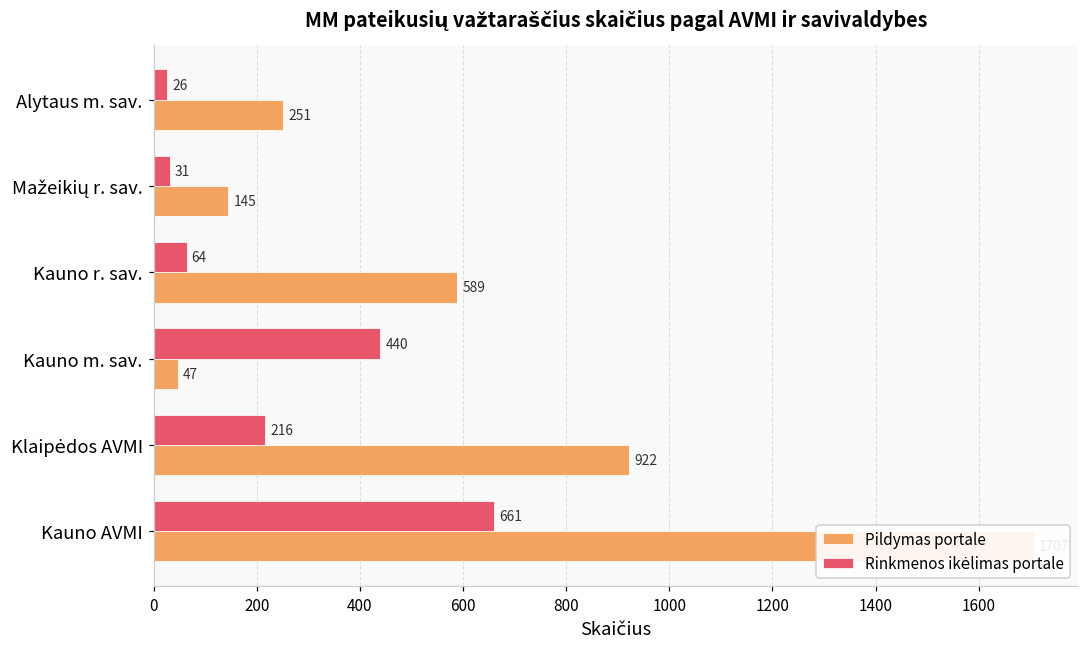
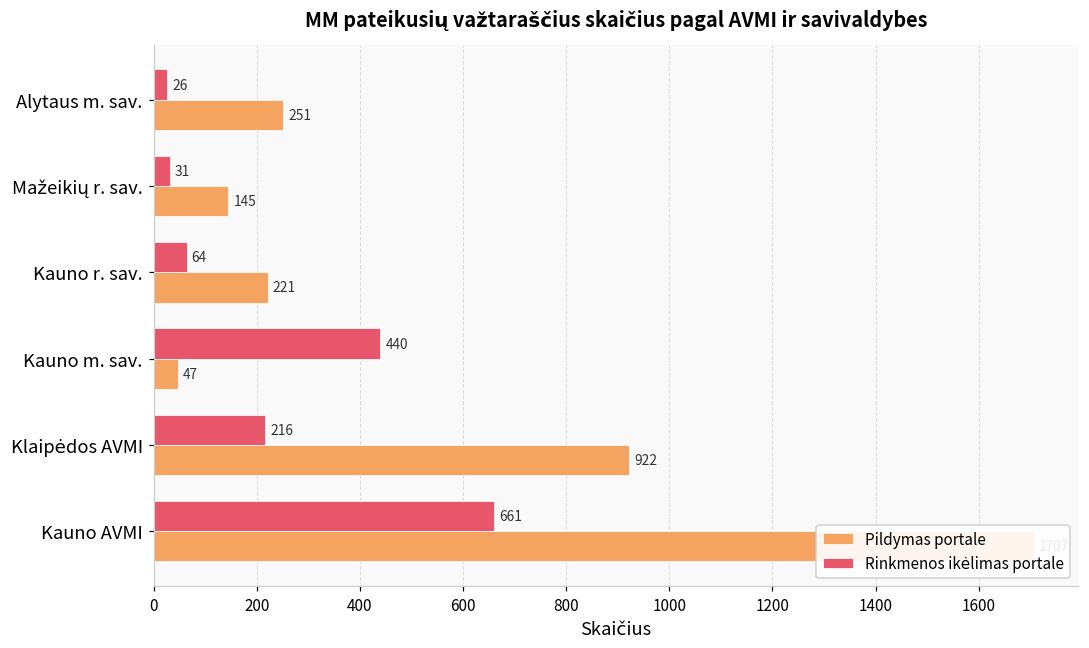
  {
    "Pildymas portale": {
      "Alytaus m. sav.": 251,
      "Mažeikių r. sav.": 145,
-     "Kauno r. sav.": 589,
+     "Kauno r. sav.": 221,
      "Kauno m. sav.": 47,
      "Klaipėdos AVMI": 922
    },
    "Rinkmenos ikėlimas portale": {
      "Alytaus m. sav.": 26,
      "Mažeikių r. sav.": 31,
      "Kauno r. sav.": 64,
      "Kauno m. sav.": 440,
      "Klaipėdos AVMI": 216,
      "Kauno AVMI": 661
    }
  }
